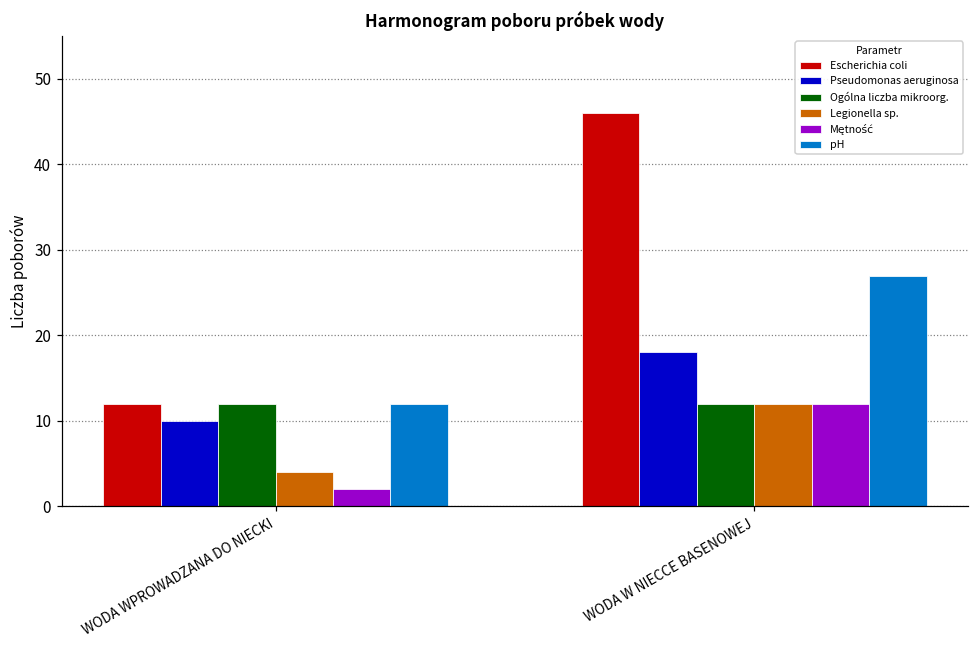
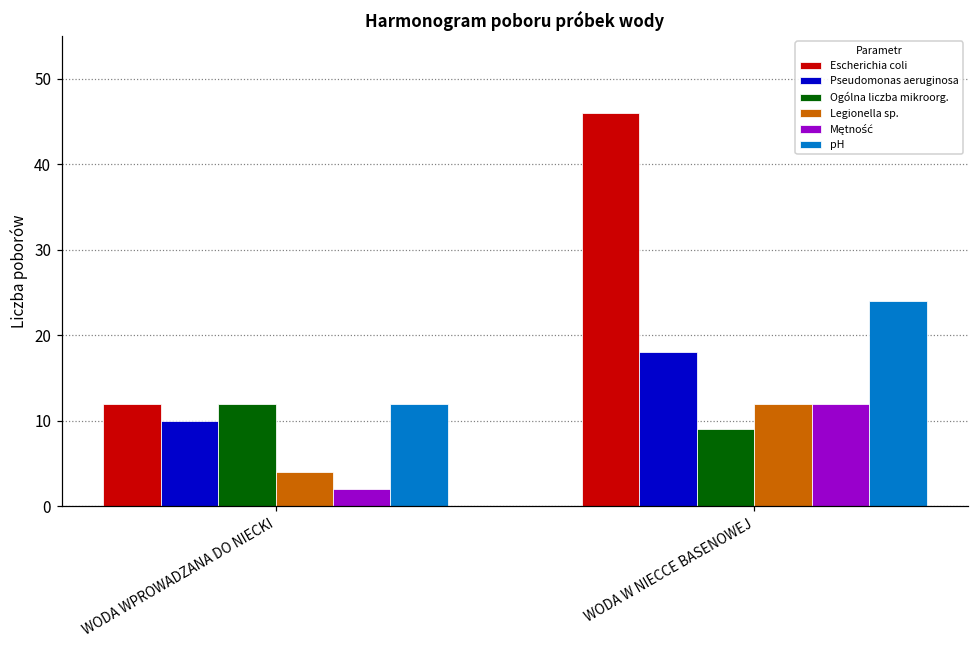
  {
    "Escherichia coli": {
      "WODA WPROWADZANA DO NIECKI": 12,
      "WODA W NIECCE BASENOWEJ": 46
    },
    "Pseudomonas aeruginosa": {
      "WODA WPROWADZANA DO NIECKI": 10,
      "WODA W NIECCE BASENOWEJ": 18
    },
    "Ogólna liczba mikroorg.": {
      "WODA WPROWADZANA DO NIECKI": 12,
-     "WODA W NIECCE BASENOWEJ": 12
+     "WODA W NIECCE BASENOWEJ": 9
    },
    "Legionella sp.": {
      "WODA WPROWADZANA DO NIECKI": 4,
      "WODA W NIECCE BASENOWEJ": 12
    },
    "Mętność": {
      "WODA WPROWADZANA DO NIECKI": 2,
      "WODA W NIECCE BASENOWEJ": 12
    },
    "pH": {
      "WODA WPROWADZANA DO NIECKI": 12,
-     "WODA W NIECCE BASENOWEJ": 27
+     "WODA W NIECCE BASENOWEJ": 24
    }
  }
